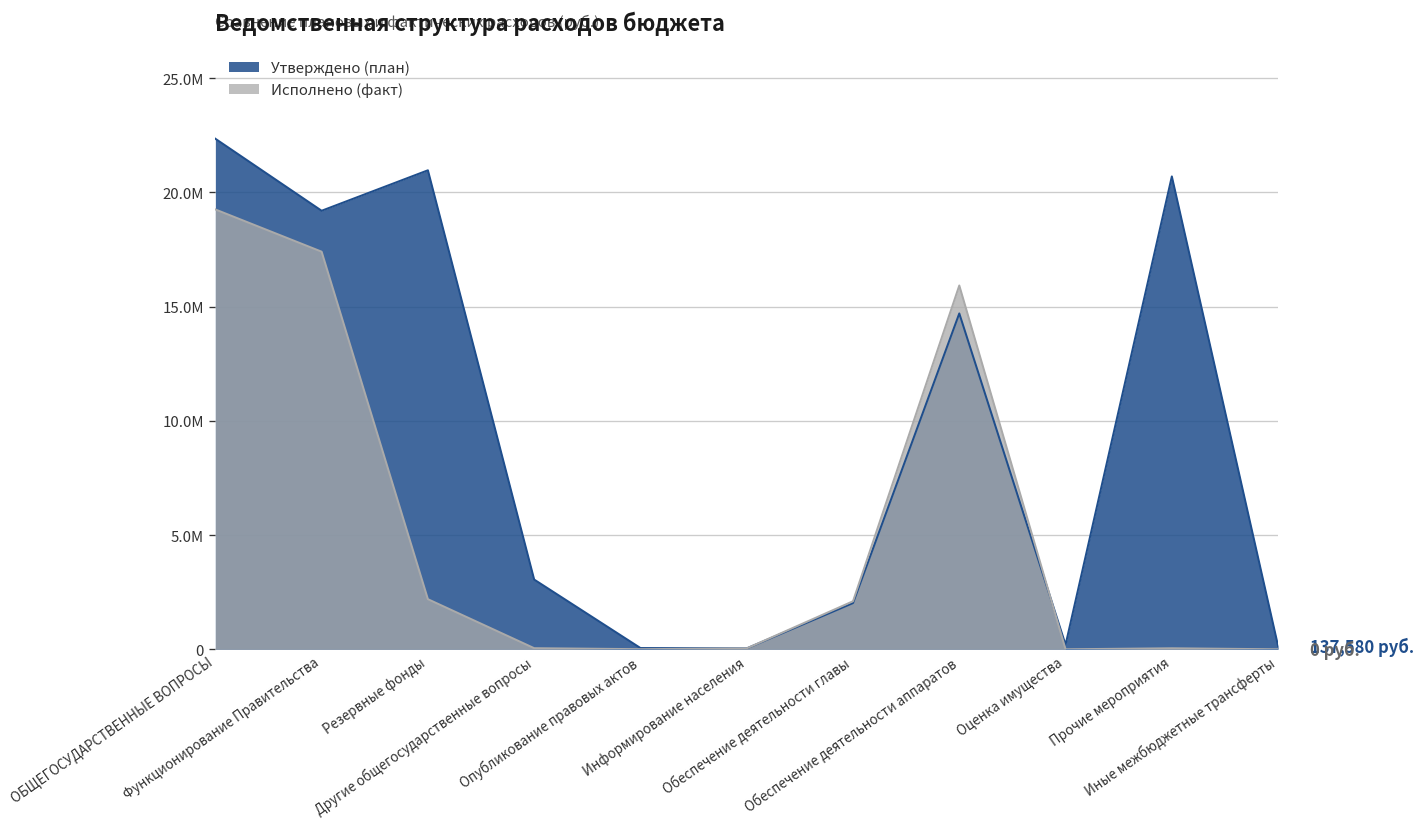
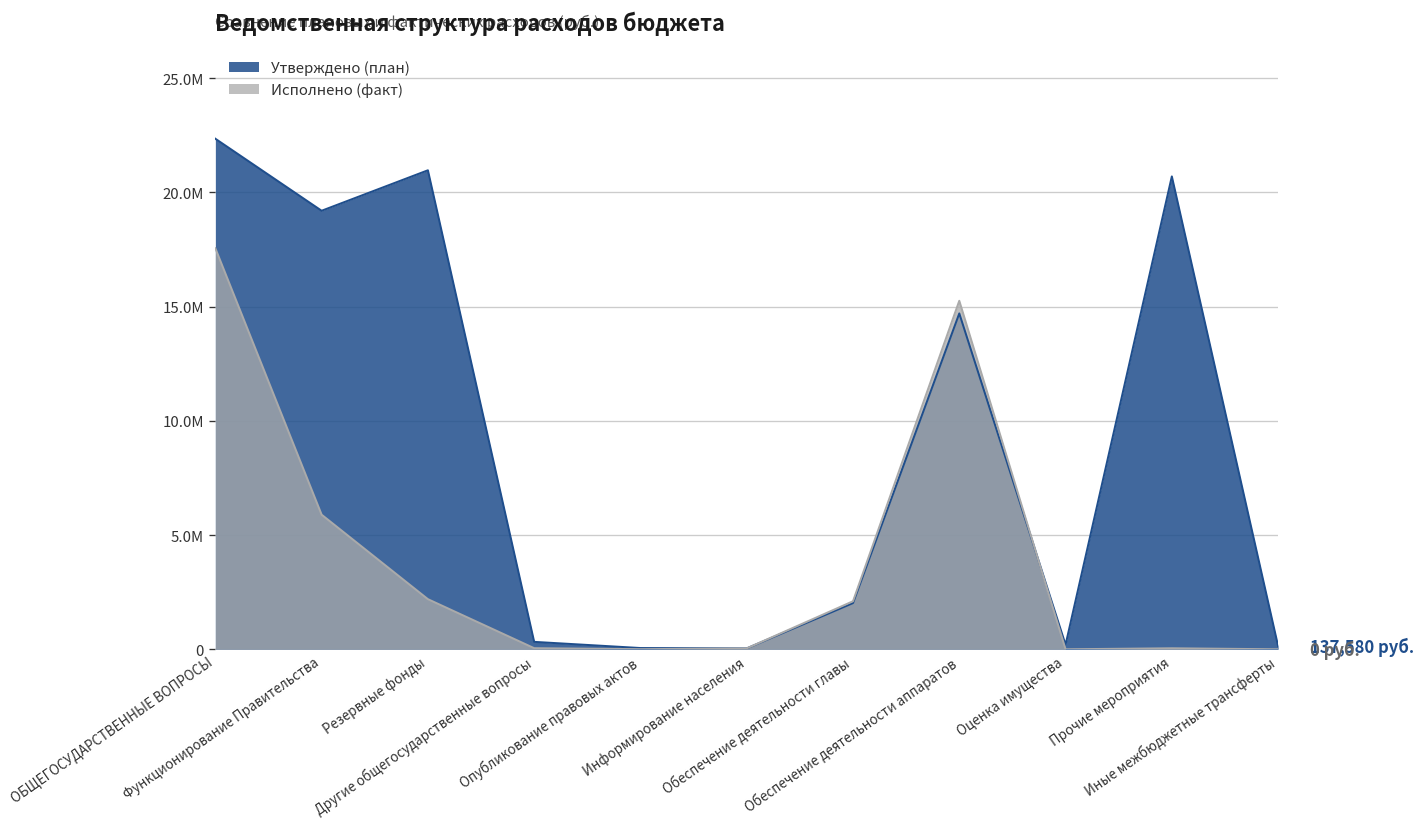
  {
    "Утверждено (план)": {
      "ОБЩЕГОСУДАРСТВЕННЫЕ ВОПРОСЫ": 22300000,
      "Функционирование Правительства": 19200000,
      "Резервные фонды": 21000000,
-     "Другие общегосударственные вопросы": 3100000,
+     "Другие общегосударственные вопросы": 300000,
      "Обеспечение деятельности аппаратов": 14700000,
      "Оценка имущества": 200000,
      "Прочие мероприятия": 20700000,
      "Иные межбюджетные трансферты": 100000
    },
    "Исполнено (факт)": {
-     "ОБЩЕГОСУДАРСТВЕННЫЕ ВОПРОСЫ": 19300000,
-     "Функционирование Правительства": 17400000,
+     "ОБЩЕГОСУДАРСТВЕННЫЕ ВОПРОСЫ": 17600000,
+     "Функционирование Правительства": 5900000,
      "Резервные фонды": 2200000,
      "Другие общегосударственные вопросы": 0,
-     "Обеспечение деятельности аппаратов": 15900000,
+     "Обеспечение деятельности аппаратов": 15300000,
      "Оценка имущества": 0,
      "Прочие мероприятия": 0,
      "Иные межбюджетные трансферты": 0
    }
  }
